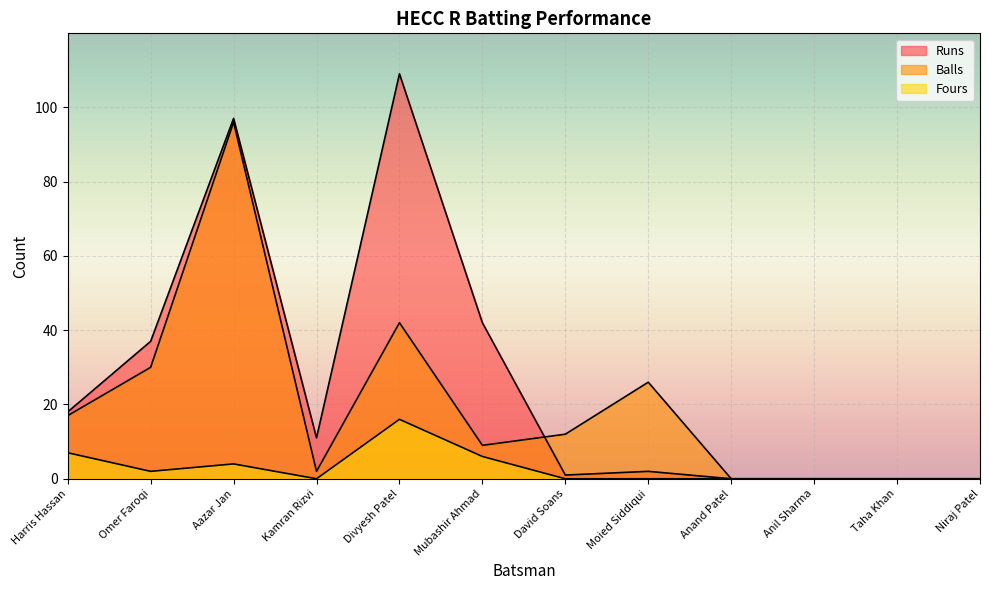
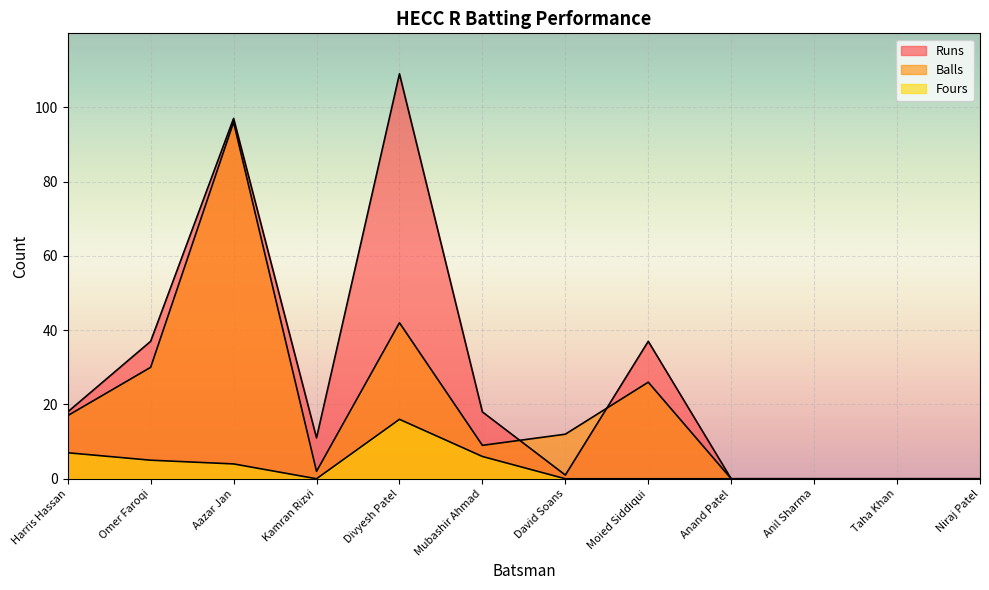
  {
    "Runs": {
      "Harris Hassan": 18,
      "Omer Faroqi": 37,
      "Aazar Jan": 97,
      "Kamran Rizvi": 11,
      "Divyesh Patel": 109,
-     "Mubashir Ahmad": 42,
+     "Mubashir Ahmad": 18,
      "David Soans": 1,
-     "Moied Siddiqui": 2
+     "Moied Siddiqui": 37
    },
    "Balls": {
      "Harris Hassan": 17,
      "Omer Faroqi": 30,
      "Aazar Jan": 96,
      "Kamran Rizvi": 2,
      "Divyesh Patel": 42,
      "Mubashir Ahmad": 9,
      "David Soans": 12,
      "Moied Siddiqui": 26
    },
    "Fours": {
      "Harris Hassan": 7,
-     "Omer Faroqi": 2,
+     "Omer Faroqi": 5,
      "Aazar Jan": 4,
      "Kamran Rizvi": 0,
      "Divyesh Patel": 16,
      "Mubashir Ahmad": 6,
      "David Soans": 0,
      "Moied Siddiqui": 0
    }
  }
